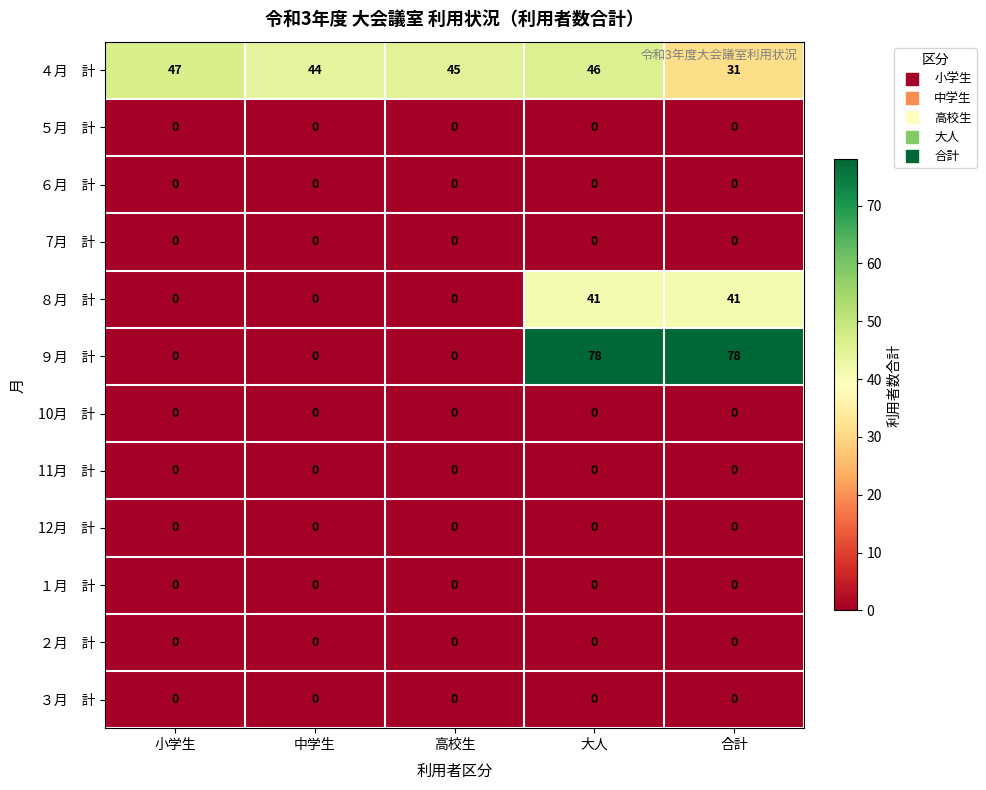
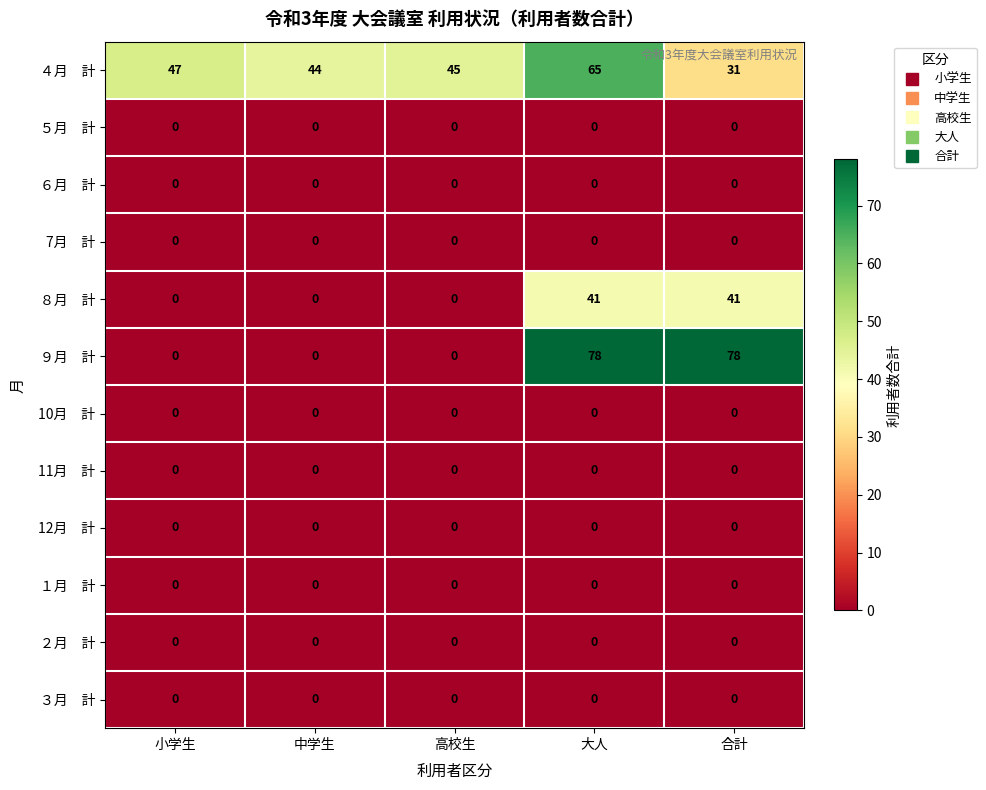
  {
    "４月 計": {
      "小学生": 47,
      "中学生": 44,
      "高校生": 45,
-     "大人": 46
+     "大人": 65
    },
    "５月 計": {
      "小学生": 0,
      "中学生": 0,
      "高校生": 0,
      "大人": 0,
      "合計": 0
    },
    "６月 計": {
      "小学生": 0,
      "中学生": 0,
      "高校生": 0,
      "大人": 0,
      "合計": 0
    },
    "7月 計": {
      "小学生": 0,
      "中学生": 0,
      "高校生": 0,
      "大人": 0,
      "合計": 0
    },
    "８月 計": {
      "小学生": 0,
      "中学生": 0,
      "高校生": 0,
      "大人": 41,
      "合計": 41
    },
    "９月 計": {
      "小学生": 0,
      "中学生": 0,
      "高校生": 0,
      "大人": 78,
      "合計": 78
    },
    "10月 計": {
      "小学生": 0,
      "中学生": 0,
      "高校生": 0,
      "大人": 0,
      "合計": 0
    },
    "11月 計": {
      "小学生": 0,
      "中学生": 0,
      "高校生": 0,
      "大人": 0,
      "合計": 0
    },
    "12月 計": {
      "小学生": 0,
      "中学生": 0,
      "高校生": 0,
      "大人": 0,
      "合計": 0
    },
    "１月 計": {
      "小学生": 0,
      "中学生": 0,
      "高校生": 0,
      "大人": 0,
      "合計": 0
    },
    "２月 計": {
      "小学生": 0,
      "中学生": 0,
      "高校生": 0,
      "大人": 0,
      "合計": 0
    },
    "３月 計": {
      "小学生": 0,
      "中学生": 0,
      "高校生": 0,
      "大人": 0,
      "合計": 0
    }
  }
